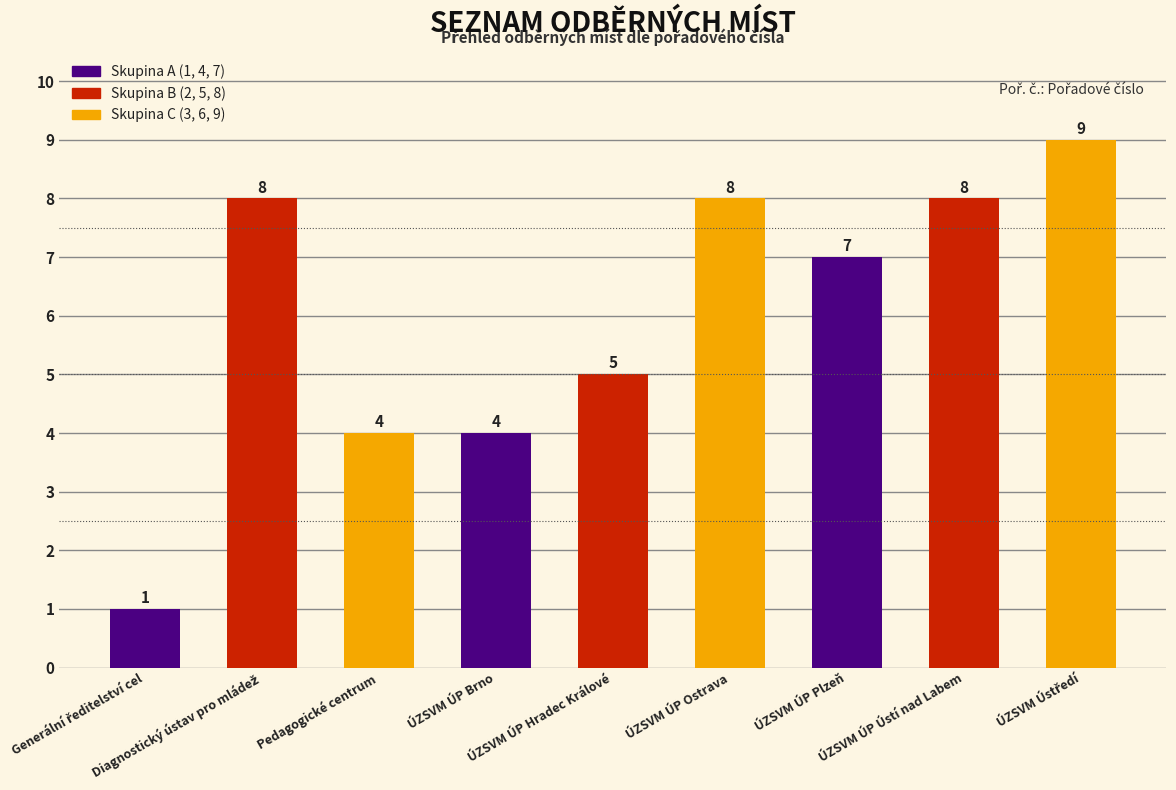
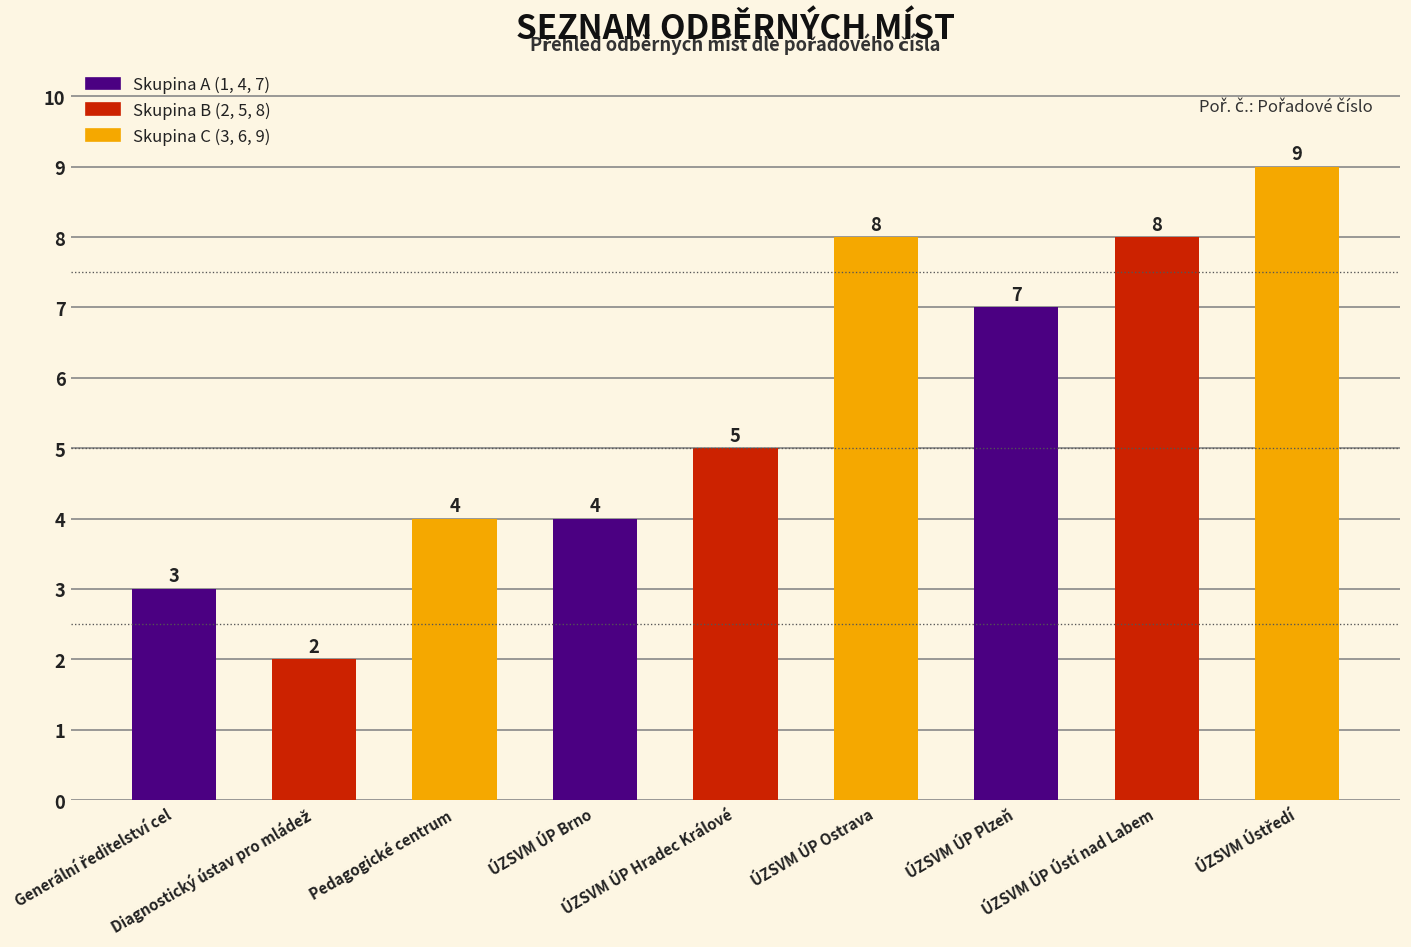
  {
-   "Generální ředitelství cel": 1,
-   "Diagnostický ústav pro mládež": 8,
+   "Generální ředitelství cel": 3,
+   "Diagnostický ústav pro mládež": 2,
    "Pedagogické centrum": 4,
    "ÚZSVM ÚP Brno": 4,
    "ÚZSVM ÚP Hradec Králové": 5,
    "ÚZSVM ÚP Ostrava": 8,
    "ÚZSVM ÚP Plzeň": 7,
    "ÚZSVM ÚP Ústí nad Labem": 8,
    "ÚZSVM Ústředí": 9
  }
